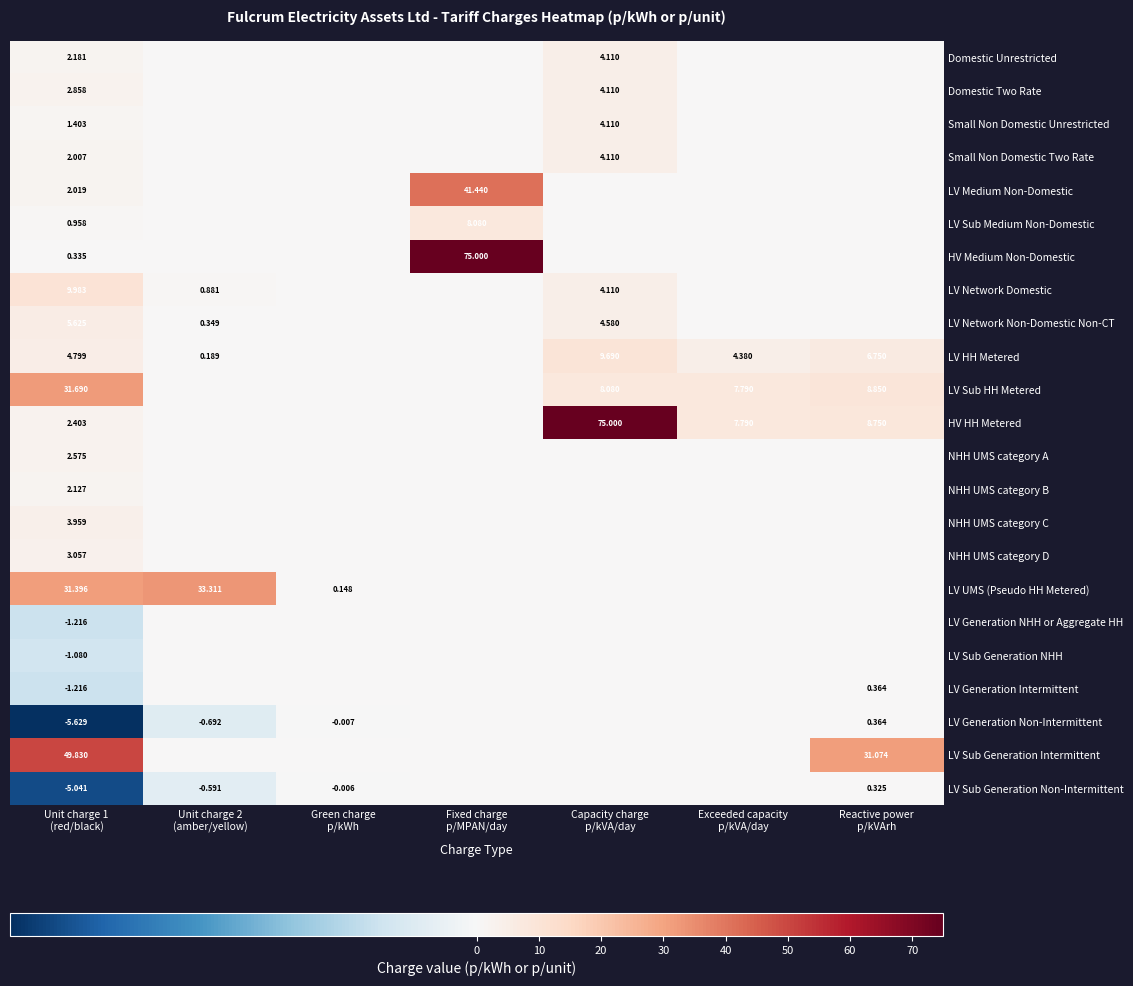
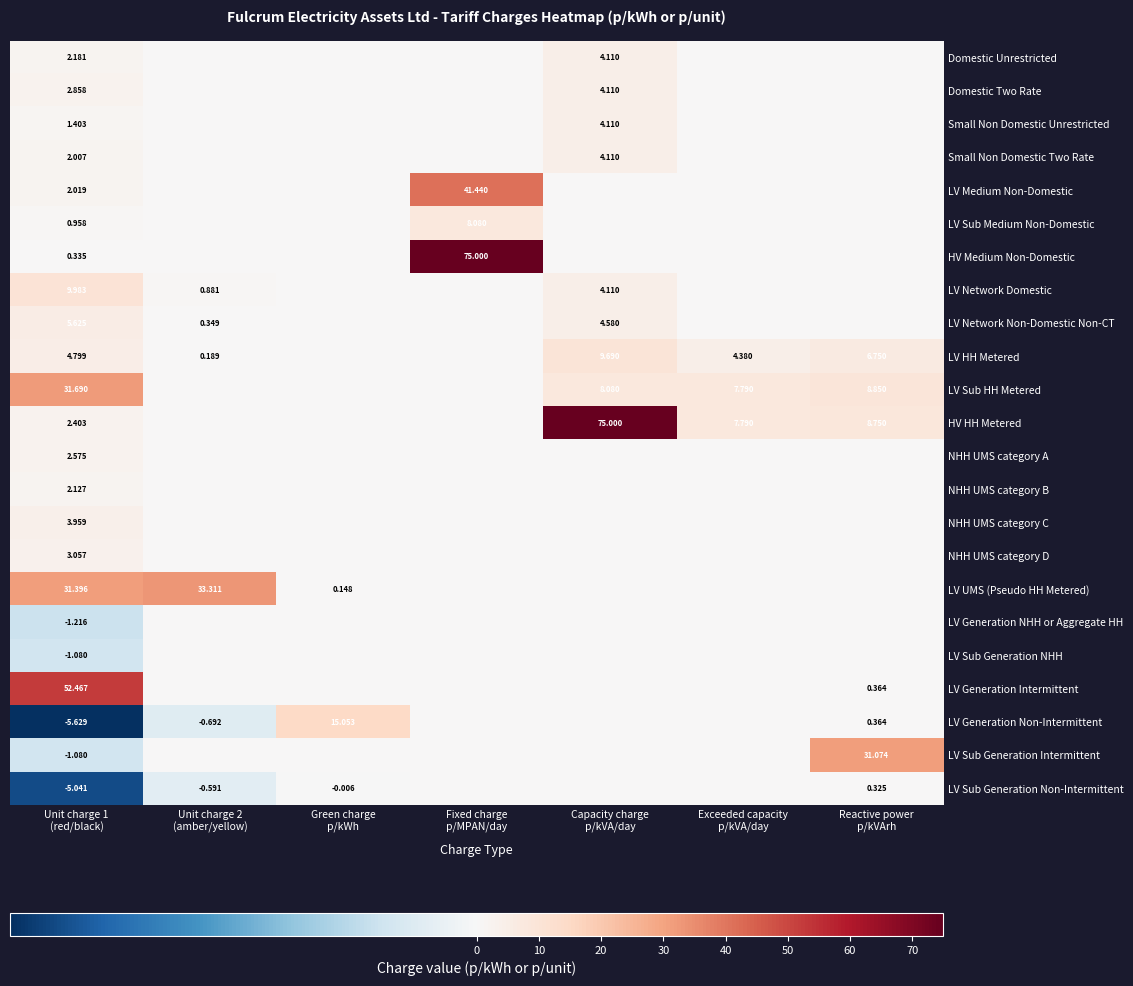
  {
    "Domestic Unrestricted": {
      "Unit charge 1 (red/black)": 2.181,
      "Capacity charge p/kVA/day": 4.110
    },
    "Domestic Two Rate": {
      "Unit charge 1 (red/black)": 2.858,
      "Capacity charge p/kVA/day": 4.110
    },
    "Small Non Domestic Unrestricted": {
      "Unit charge 1 (red/black)": 1.403,
      "Capacity charge p/kVA/day": 4.110
    },
    "Small Non Domestic Two Rate": {
      "Unit charge 1 (red/black)": 2.007,
      "Capacity charge p/kVA/day": 4.110
    },
    "LV Medium Non-Domestic": {
      "Unit charge 1 (red/black)": 2.019,
      "Fixed charge p/MPAN/day": 41.440
    },
    "LV Sub Medium Non-Domestic": {
      "Unit charge 1 (red/black)": 0.958
    },
    "HV Medium Non-Domestic": {
      "Unit charge 1 (red/black)": 0.335,
      "Fixed charge p/MPAN/day": 75.000
    },
    "LV Network Domestic": {
      "Unit charge 2 (amber/yellow)": 0.881,
      "Capacity charge p/kVA/day": 4.110
    },
    "LV Network Non-Domestic Non-CT": {
      "Unit charge 2 (amber/yellow)": 0.349,
      "Capacity charge p/kVA/day": 4.580
    },
    "LV HH Metered": {
      "Unit charge 1 (red/black)": 4.799,
      "Unit charge 2 (amber/yellow)": 0.189,
      "Exceeded capacity p/kVA/day": 4.380
    },
    "LV Sub HH Metered": {
      "Unit charge 1 (red/black)": 31.690
    },
    "HV HH Metered": {
      "Unit charge 1 (red/black)": 2.403,
      "Capacity charge p/kVA/day": 75.000
    },
    "NHH UMS category A": {
      "Unit charge 1 (red/black)": 2.575
    },
    "NHH UMS category B": {
      "Unit charge 1 (red/black)": 2.127
    },
    "NHH UMS category C": {
      "Unit charge 1 (red/black)": 3.959
    },
    "NHH UMS category D": {
      "Unit charge 1 (red/black)": 3.057
    },
    "LV UMS (Pseudo HH Metered)": {
      "Unit charge 1 (red/black)": 31.396,
      "Unit charge 2 (amber/yellow)": 33.311,
      "Green charge p/kWh": 0.148
    },
    "LV Generation NHH or Aggregate HH": {
      "Unit charge 1 (red/black)": -1.216
    },
    "LV Sub Generation NHH": {
      "Unit charge 1 (red/black)": -1.080
    },
    "LV Generation Intermittent": {
-     "Unit charge 1 (red/black)": -1.216,
+     "Unit charge 1 (red/black)": 52.467,
      "Reactive power p/kVArh": 0.364
    },
    "LV Generation Non-Intermittent": {
      "Unit charge 1 (red/black)": -5.629,
      "Unit charge 2 (amber/yellow)": -0.692,
-     "Green charge p/kWh": -0.007,
+     "Green charge p/kWh": 15.053,
      "Reactive power p/kVArh": 0.364
    },
    "LV Sub Generation Intermittent": {
-     "Unit charge 1 (red/black)": 49.830,
+     "Unit charge 1 (red/black)": -1.080,
      "Reactive power p/kVArh": 31.074
    },
    "LV Sub Generation Non-Intermittent": {
      "Unit charge 1 (red/black)": -5.041,
      "Unit charge 2 (amber/yellow)": -0.591,
      "Green charge p/kWh": -0.006,
      "Reactive power p/kVArh": 0.325
    }
  }
